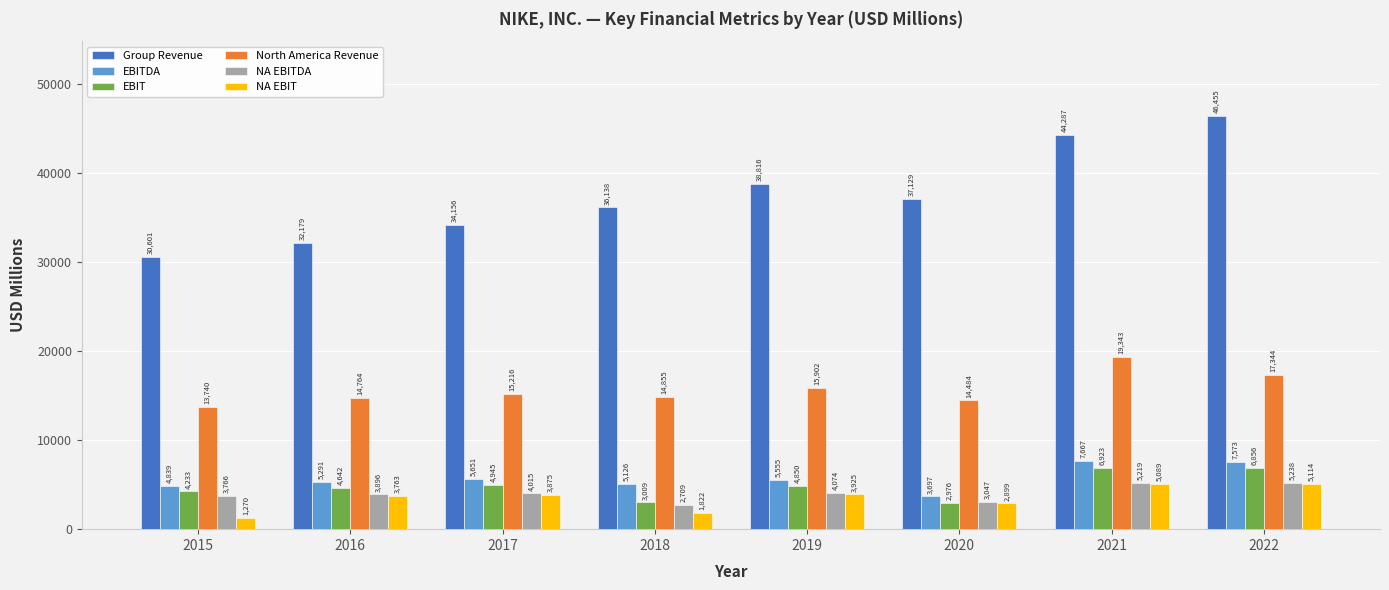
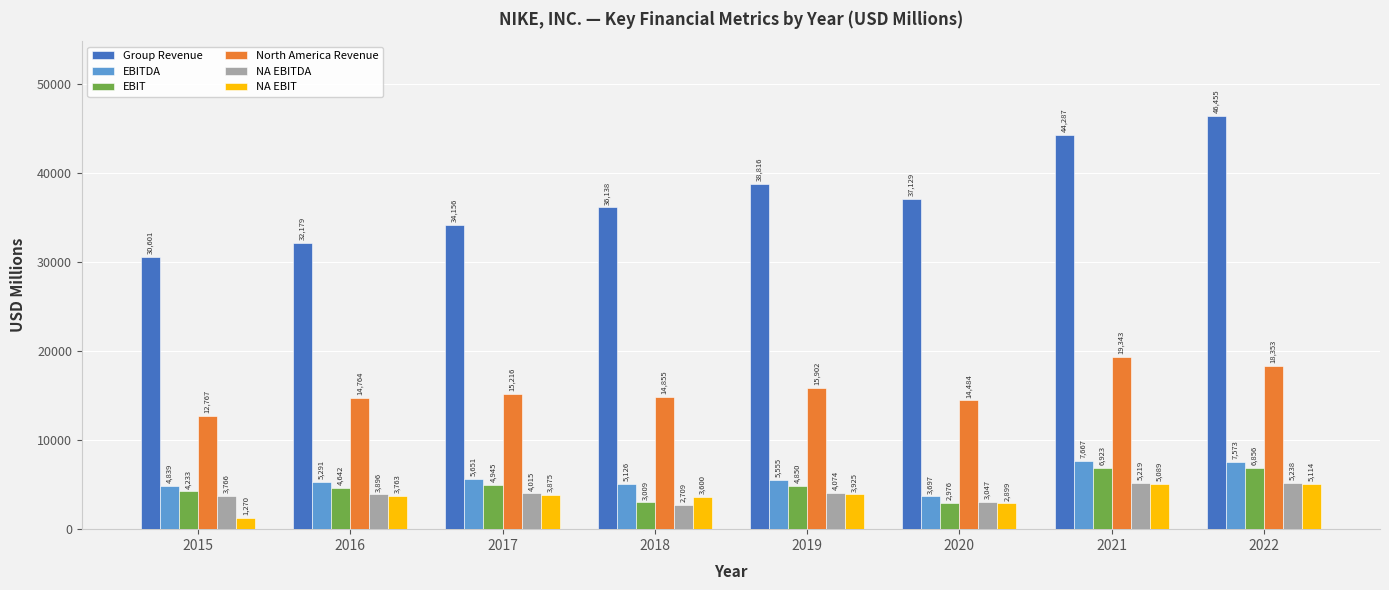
  {
    "EBIT": {
      "2015": "4,233",
      "2016": "4,642",
      "2017": "4,945",
      "2018": "3,009",
      "2019": "4,850",
      "2020": "2,976",
      "2021": "6,923",
      "2022": "6,856"
    },
    "North America Revenue": {
-     "2015": "13,740",
+     "2015": "12,767",
      "2016": "14,764",
      "2017": "15,216",
      "2018": "14,855",
      "2019": "15,902",
      "2020": "14,484",
      "2021": "19,343",
-     "2022": "17,344"
+     "2022": "18,353"
    },
    "NA EBITDA": {
      "2015": "3,766",
      "2016": "3,896",
      "2017": "4,015",
      "2018": "2,709",
      "2019": "4,074",
      "2020": "3,047",
      "2021": "5,219",
      "2022": "5,238"
    },
    "NA EBIT": {
      "2015": "1,270",
      "2016": "3,763",
      "2017": "3,875",
-     "2018": "1,822",
+     "2018": "3,600",
      "2019": "3,925",
      "2020": "2,899",
      "2021": "5,089",
      "2022": "5,114"
    }
  }
